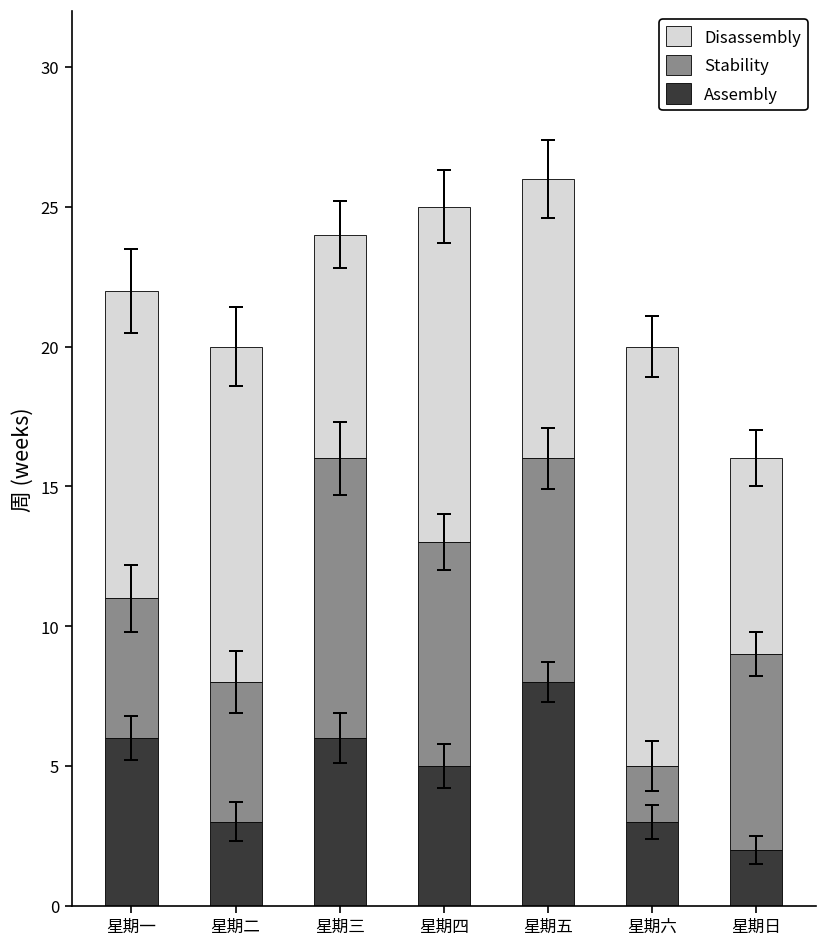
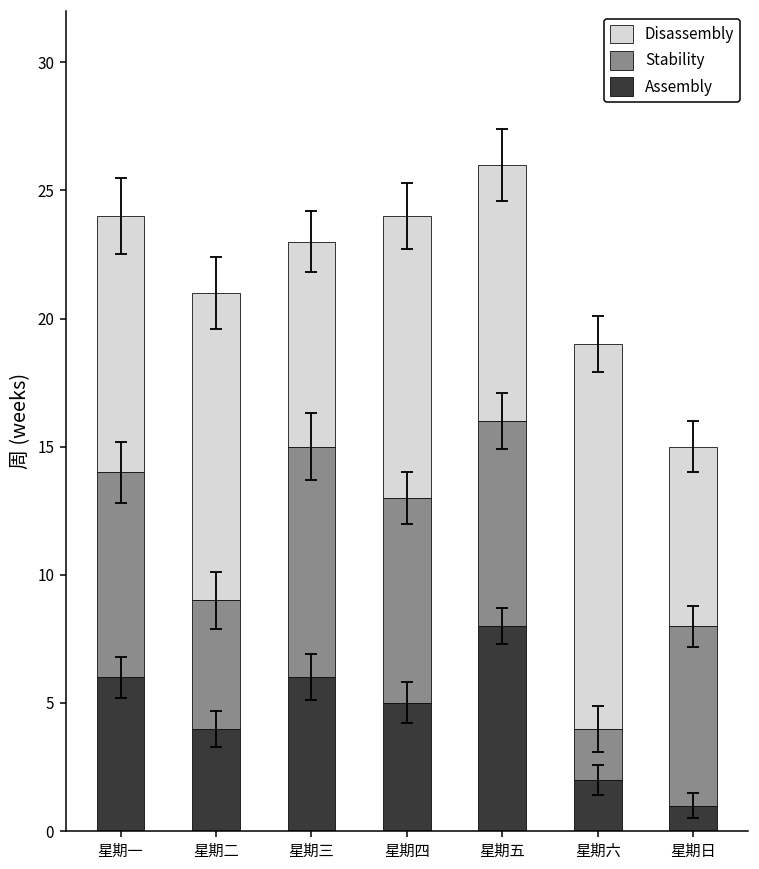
  {
    "Assembly": {
      "星期一": 6,
-     "星期二": 3,
+     "星期二": 4,
      "星期三": 6,
      "星期四": 5,
      "星期五": 8,
-     "星期六": 3,
-     "星期日": 2
+     "星期六": 2,
+     "星期日": 1
    },
    "Stability": {
-     "星期一": 5,
+     "星期一": 8,
      "星期二": 5,
-     "星期三": 10,
+     "星期三": 9,
      "星期四": 8,
      "星期五": 8,
      "星期六": 2,
      "星期日": 7
    },
    "Disassembly": {
-     "星期一": 11,
+     "星期一": 10,
      "星期二": 12,
      "星期三": 8,
-     "星期四": 12,
+     "星期四": 11,
      "星期五": 10,
      "星期六": 15,
      "星期日": 7
    }
  }
